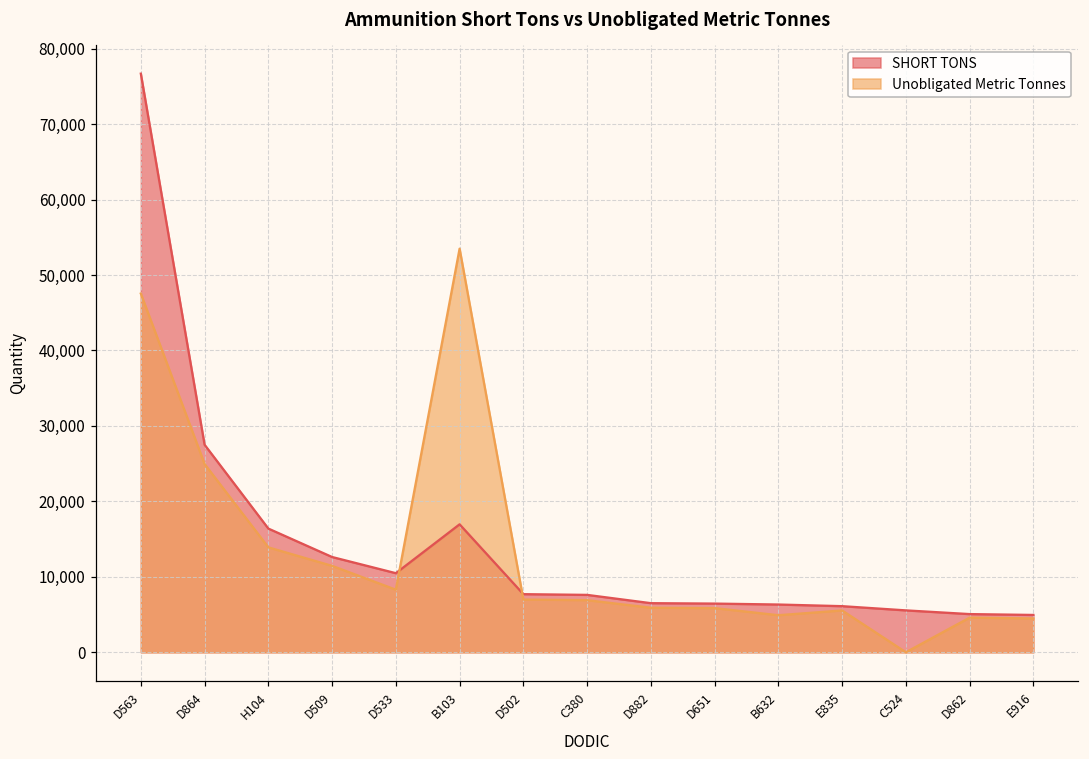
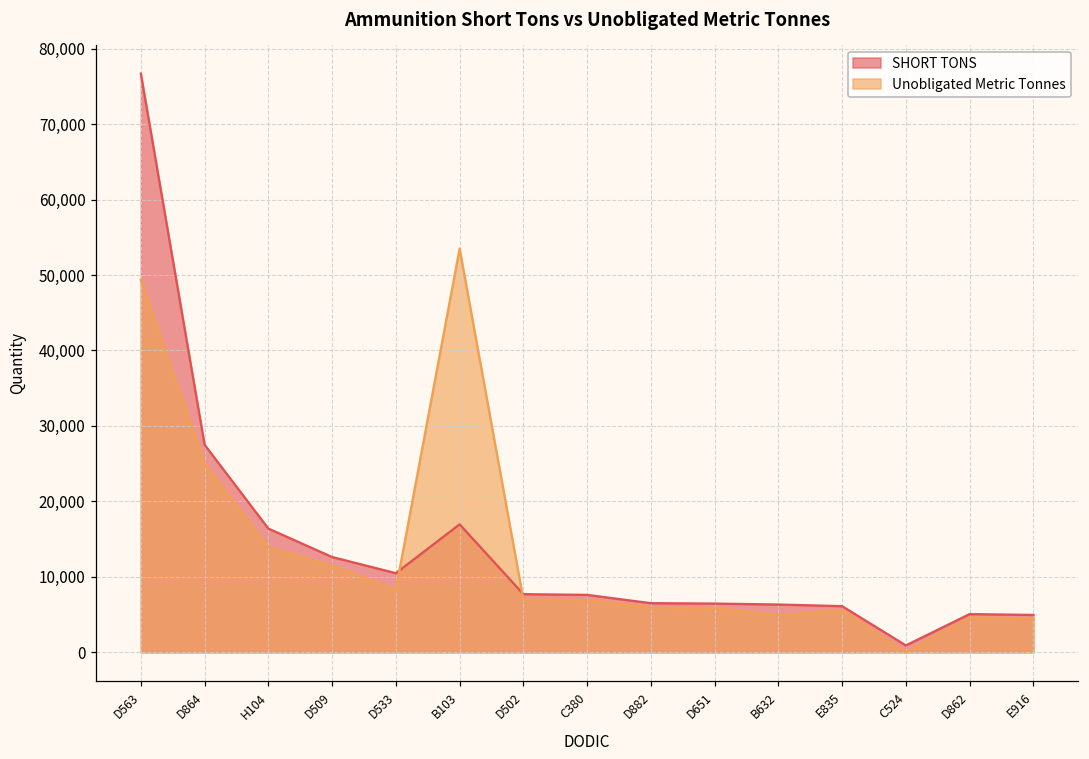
  {
    "SHORT TONS": {
      "D563": "77,000",
      "D864": "28,000",
      "H104": "16,000",
      "D509": "13,000",
      "D533": "10,000",
      "B103": "17,000",
      "D502": "8,000",
      "C380": "8,000",
      "D882": "7,000",
      "D651": "6,000",
      "B632": "6,000",
      "E835": "6,000",
-     "C524": "6,000",
+     "C524": "1,000",
      "D862": "5,000",
      "E916": "5,000"
    },
    "Unobligated Metric Tonnes": {
-     "D563": "48,000",
+     "D563": "49,000",
      "D864": "25,000",
      "H104": "14,000",
      "D509": "11,000",
      "D533": "8,000",
      "B103": "53,000",
      "D502": "7,000",
      "C380": "7,000",
      "D882": "6,000",
      "D651": "6,000",
      "B632": "5,000",
      "E835": "6,000",
      "C524": "0",
      "D862": "5,000",
      "E916": "4,000"
    }
  }
